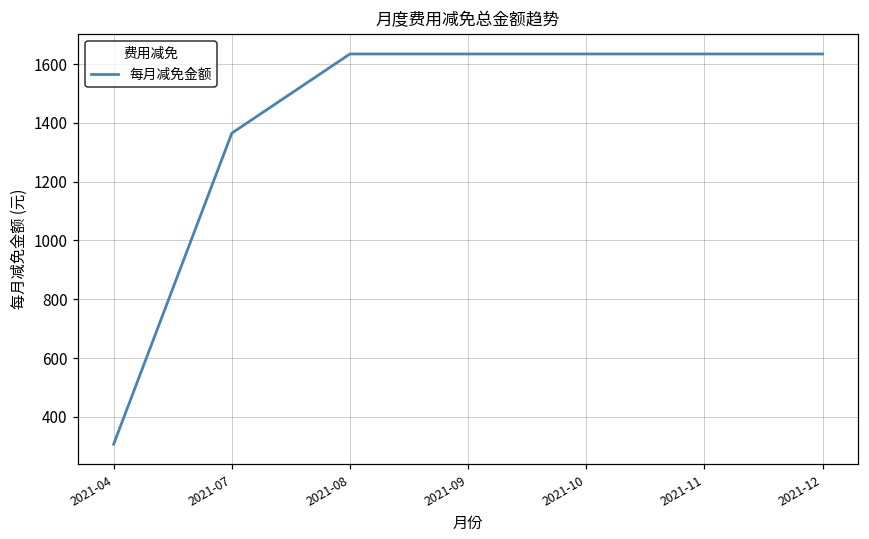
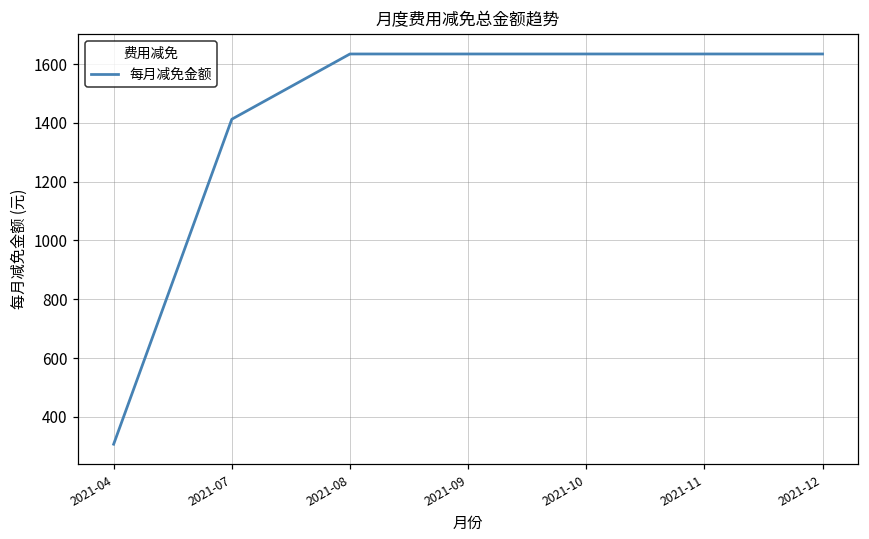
  {
    "2021-04": 310,
-   "2021-07": 1370,
+   "2021-07": 1410,
    "2021-08": 1630,
    "2021-09": 1630,
    "2021-10": 1630,
    "2021-11": 1630,
    "2021-12": 1630
  }
